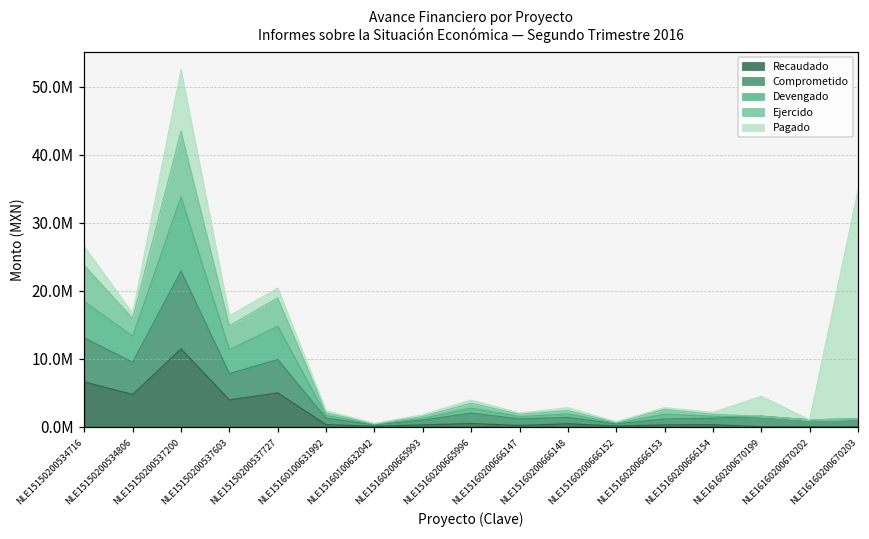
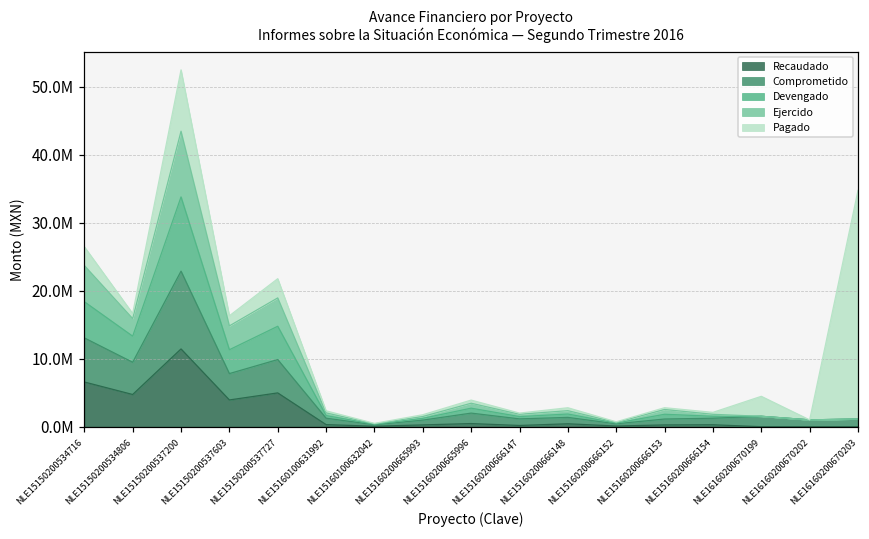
  {
    "Pagado": {
      "NLE15150200534716": 3000000,
      "NLE15150200534806": 1000000,
      "NLE15150200537200": 9000000,
      "NLE15150200537603": 1000000,
-     "NLE15150200537727": 1000000,
+     "NLE15150200537727": 3000000,
      "NLE15160200665996": 0,
      "NLE15160200666148": 0,
      "NLE16160200670199": 3000000,
      "NLE16160200670203": 34000000
    }
  }
